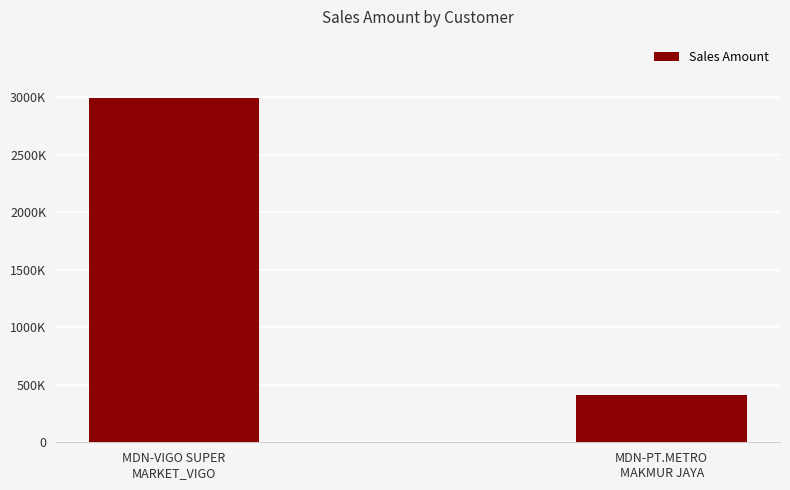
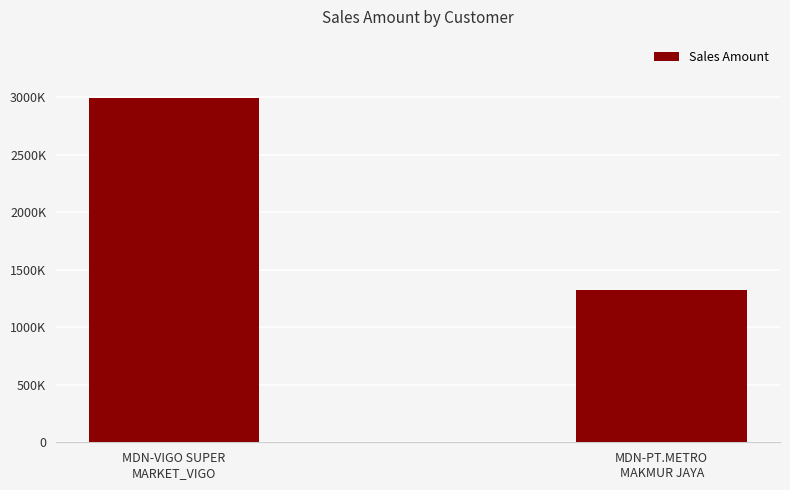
  {
    "MDN-VIGO SUPER MARKET_VIGO": 3000000,
-   "MDN-PT.METRO MAKMUR JAYA": 410000
+   "MDN-PT.METRO MAKMUR JAYA": 1320000
  }
